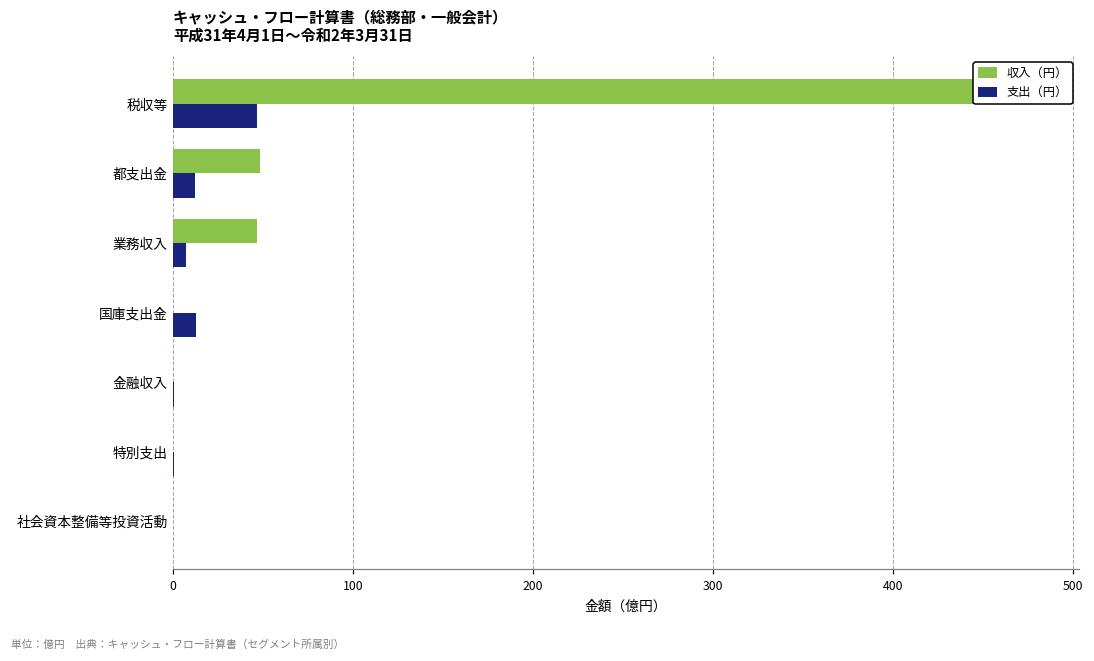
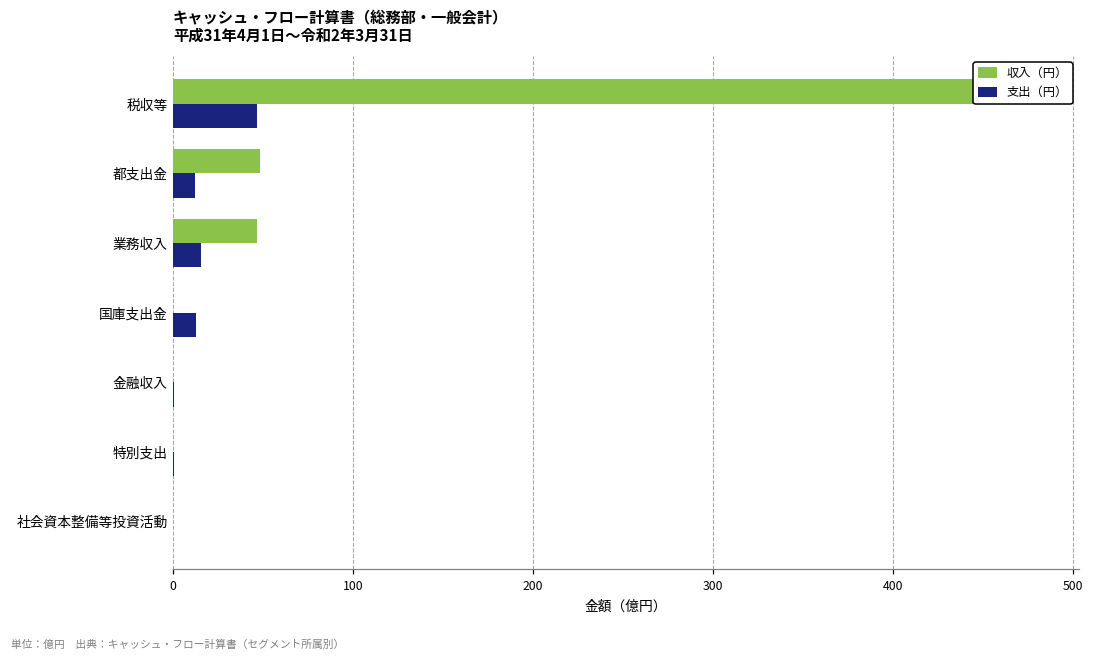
  {
    "収入（円）": {
      "都支出金": 48,
      "業務収入": 46,
      "金融収入": 0,
      "特別支出": 0,
      "社会資本整備等投資活動": 0
    },
    "支出（円）": {
      "税収等": 46,
      "都支出金": 12,
-     "業務収入": 7,
+     "業務収入": 16,
      "国庫支出金": 13,
      "社会資本整備等投資活動": 0
    }
  }
